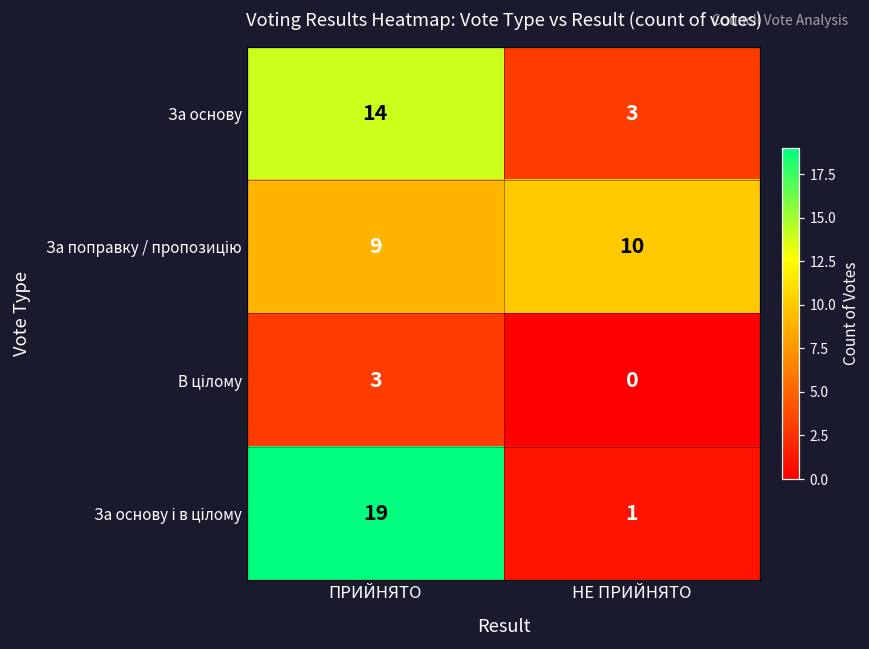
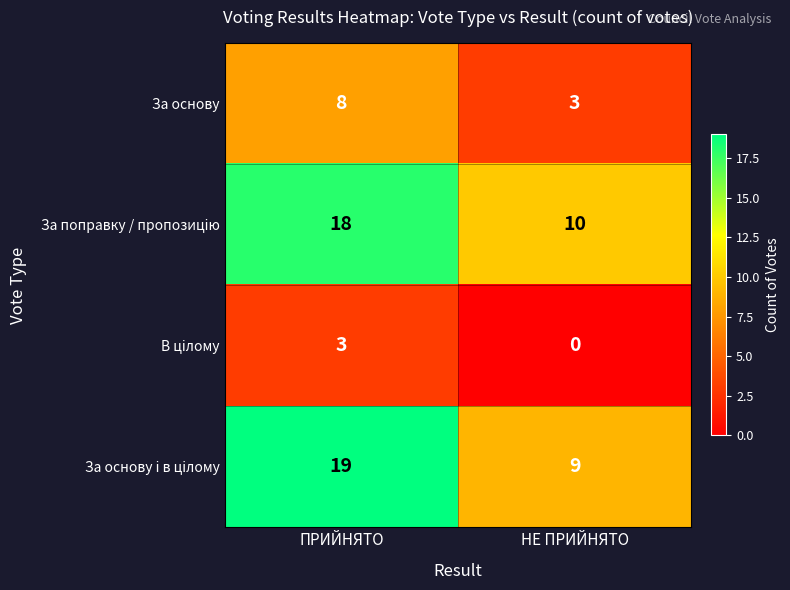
  {
    "За основу": {
-     "ПРИЙНЯТО": 14,
+     "ПРИЙНЯТО": 8,
      "НЕ ПРИЙНЯТО": 3
    },
    "За поправку / пропозицію": {
-     "ПРИЙНЯТО": 9,
+     "ПРИЙНЯТО": 18,
      "НЕ ПРИЙНЯТО": 10
    },
    "В цілому": {
      "ПРИЙНЯТО": 3,
      "НЕ ПРИЙНЯТО": 0
    },
    "За основу і в цілому": {
      "ПРИЙНЯТО": 19,
-     "НЕ ПРИЙНЯТО": 1
+     "НЕ ПРИЙНЯТО": 9
    }
  }
